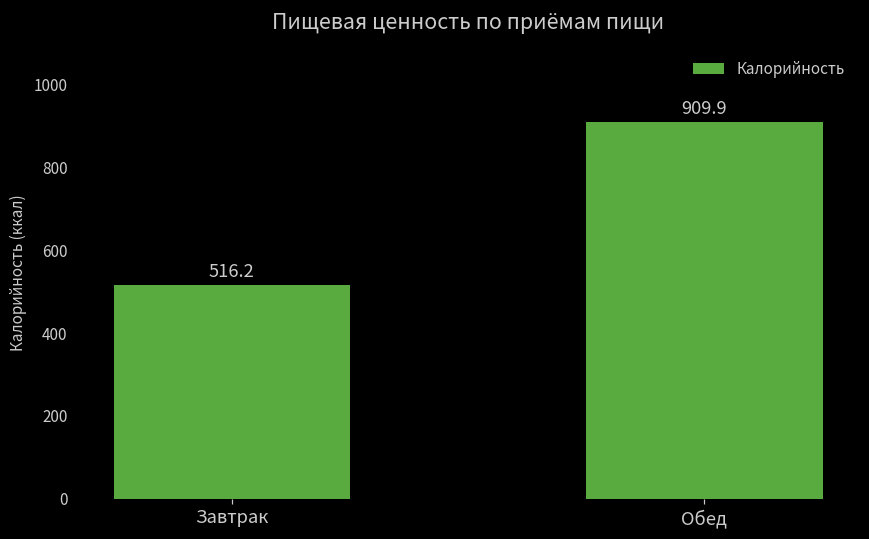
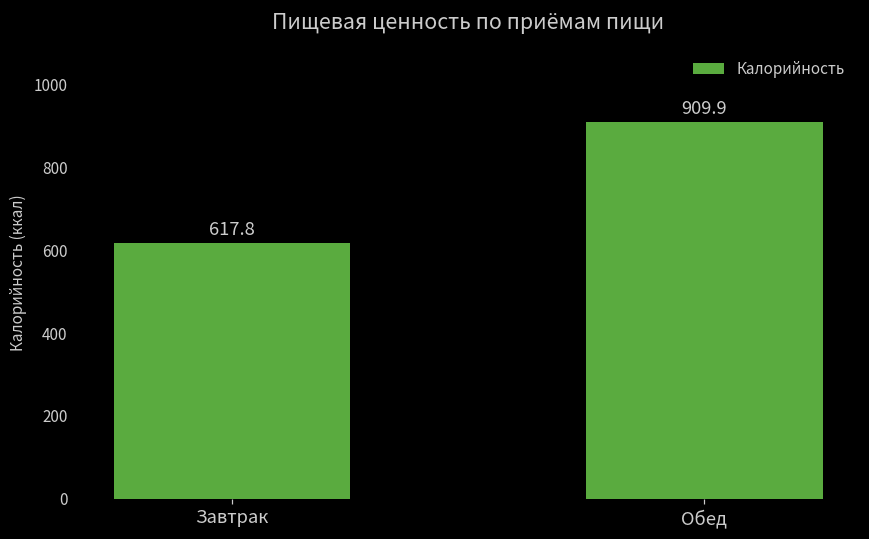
  {
-   "Завтрак": 516.2,
+   "Завтрак": 617.8,
    "Обед": 909.9
  }
